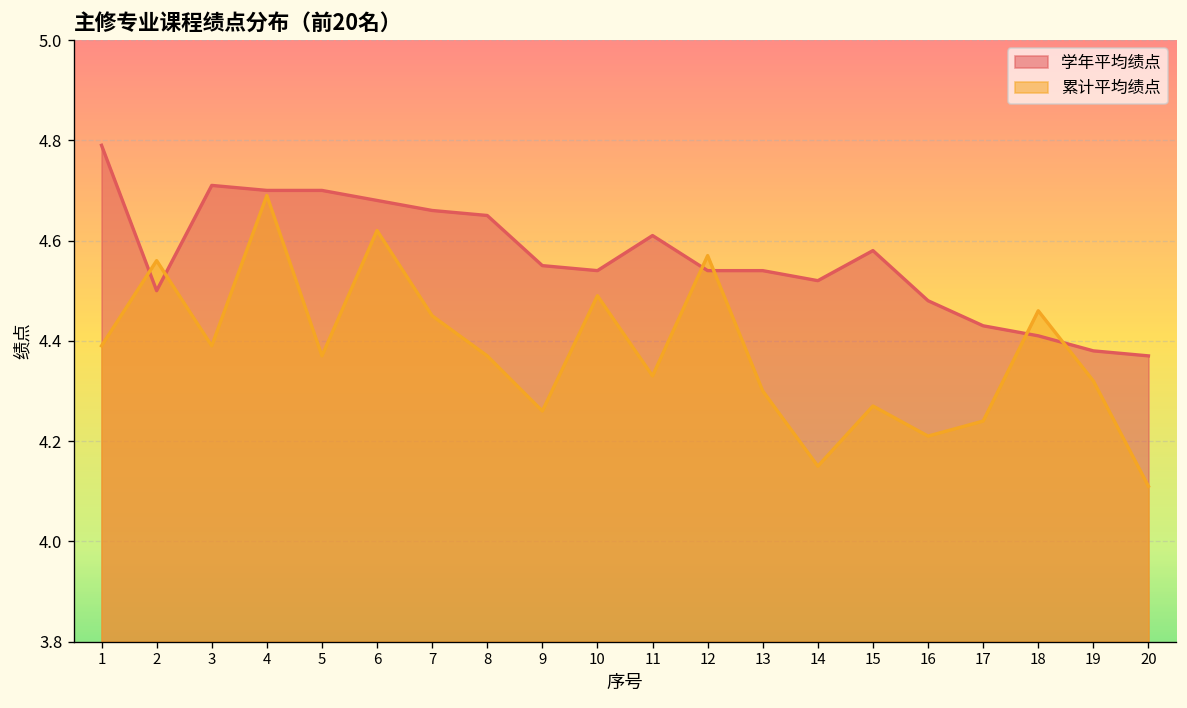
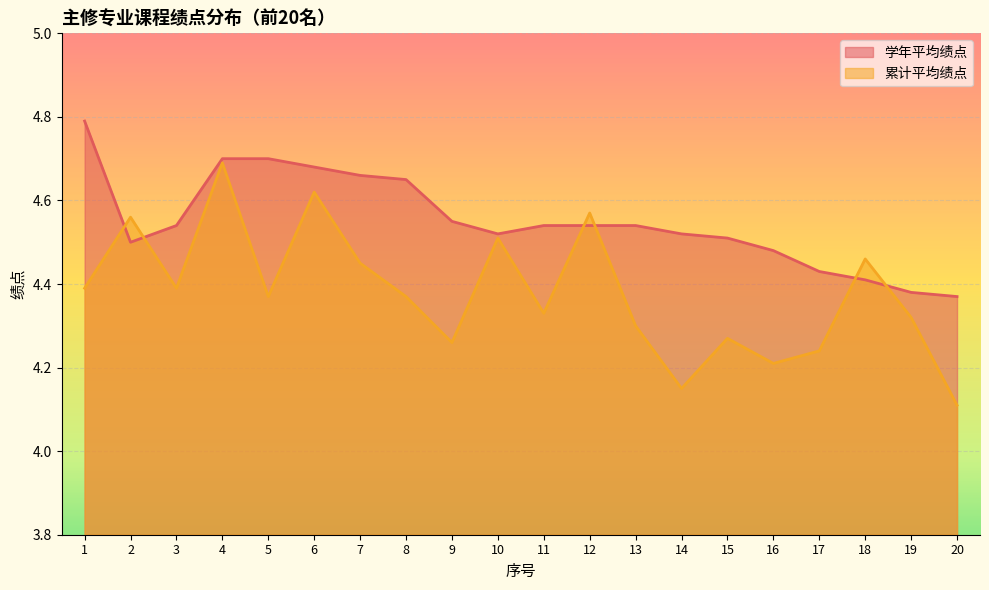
  {
    "学年平均绩点": {
      "1": 4.79,
      "2": 4.50,
-     "3": 4.71,
+     "3": 4.54,
      "4": 4.70,
      "5": 4.70,
      "6": 4.68,
      "7": 4.66,
      "8": 4.65,
      "9": 4.55,
-     "10": 4.54,
-     "11": 4.61,
+     "10": 4.52,
+     "11": 4.54,
      "12": 4.54,
      "13": 4.54,
      "14": 4.52,
-     "15": 4.58,
+     "15": 4.51,
      "16": 4.48,
      "17": 4.43,
      "18": 4.41,
      "19": 4.38,
      "20": 4.37
    },
    "累计平均绩点": {
      "1": 4.39,
      "2": 4.56,
      "3": 4.39,
      "4": 4.69,
      "5": 4.37,
      "6": 4.62,
      "7": 4.45,
      "8": 4.37,
      "9": 4.26,
-     "10": 4.49,
+     "10": 4.51,
      "11": 4.33,
      "12": 4.57,
      "13": 4.30,
      "14": 4.15,
      "15": 4.27,
      "16": 4.21,
      "17": 4.24,
      "18": 4.46,
      "19": 4.32,
      "20": 4.11
    }
  }
